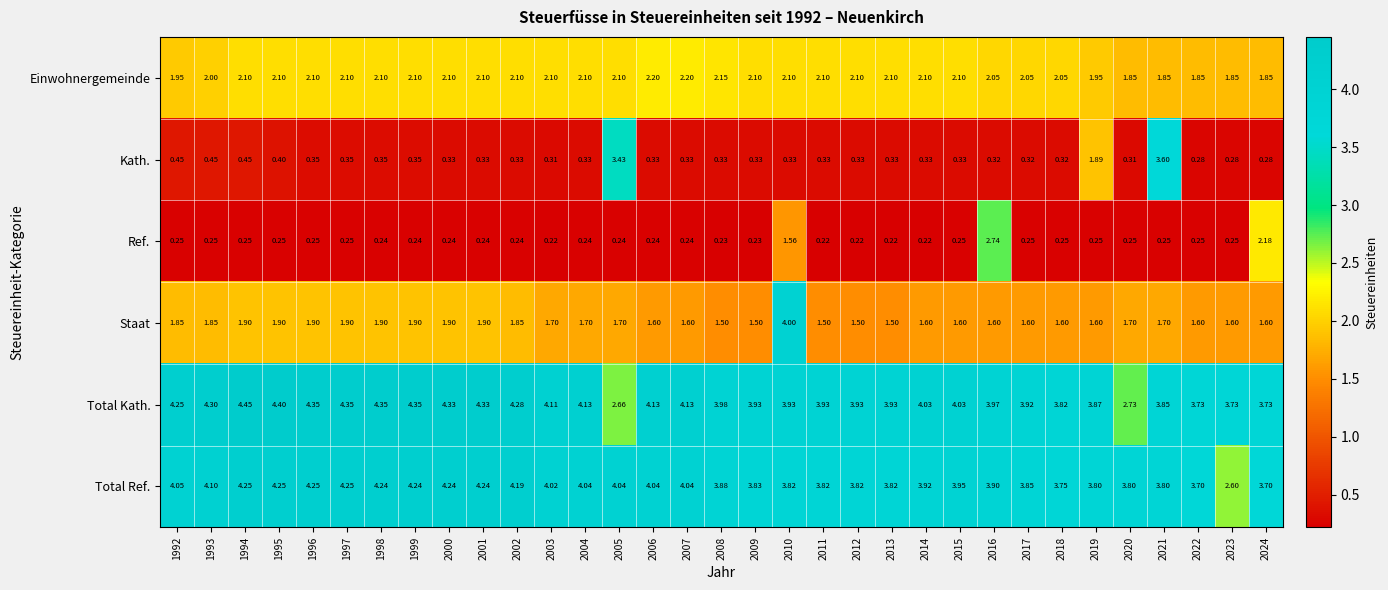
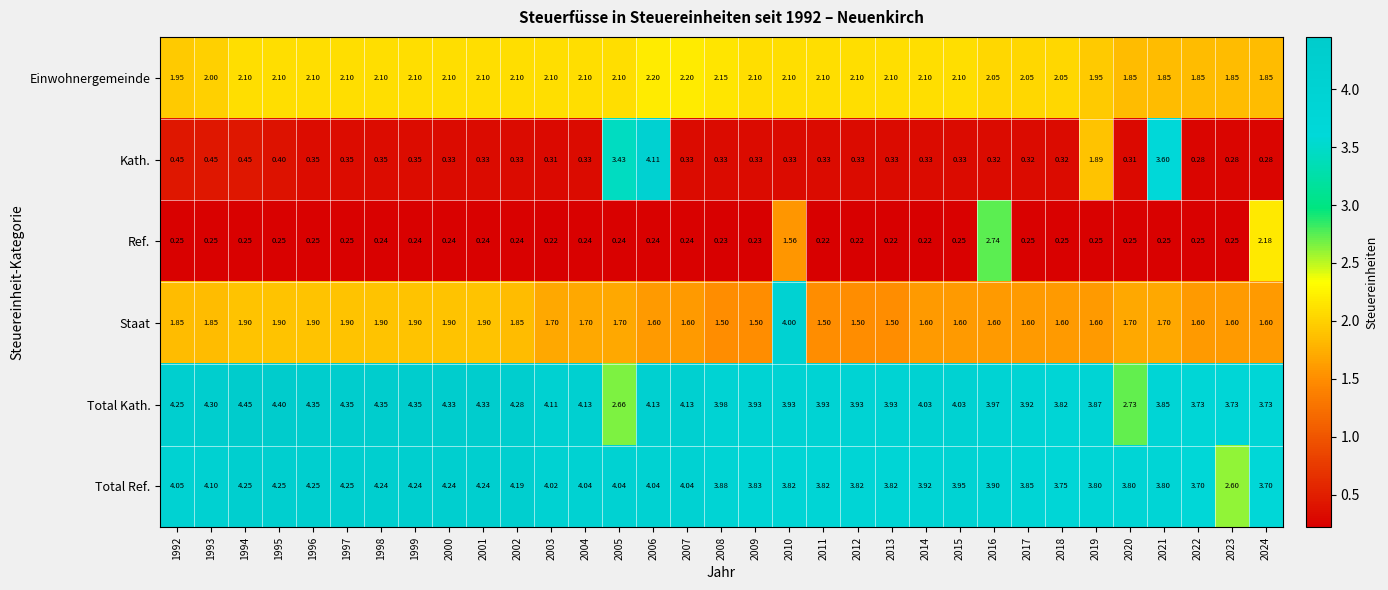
  {
    "Einwohnergemeinde": {
      "1992": 1.95,
      "1993": 2.00,
      "1994": 2.10,
      "1995": 2.10,
      "1996": 2.10,
      "1997": 2.10,
      "1998": 2.10,
      "1999": 2.10,
      "2000": 2.10,
      "2001": 2.10,
      "2002": 2.10,
      "2003": 2.10,
      "2004": 2.10,
      "2005": 2.10,
      "2006": 2.20,
      "2007": 2.20,
      "2008": 2.15,
      "2009": 2.10,
      "2010": 2.10,
      "2011": 2.10,
      "2012": 2.10,
      "2013": 2.10,
      "2014": 2.10,
      "2015": 2.10,
      "2016": 2.05,
      "2017": 2.05,
      "2018": 2.05,
      "2019": 1.95,
      "2020": 1.85,
      "2021": 1.85,
      "2022": 1.85,
      "2023": 1.85,
      "2024": 1.85
    },
    "Kath.": {
      "1992": 0.45,
      "1993": 0.45,
      "1994": 0.45,
      "1995": 0.40,
      "1996": 0.35,
      "1997": 0.35,
      "1998": 0.35,
      "1999": 0.35,
      "2000": 0.33,
      "2001": 0.33,
      "2002": 0.33,
      "2003": 0.31,
      "2004": 0.33,
      "2005": 3.43,
-     "2006": 0.33,
+     "2006": 4.11,
      "2007": 0.33,
      "2008": 0.33,
      "2009": 0.33,
      "2010": 0.33,
      "2011": 0.33,
      "2012": 0.33,
      "2013": 0.33,
      "2014": 0.33,
      "2015": 0.33,
      "2016": 0.32,
      "2017": 0.32,
      "2018": 0.32,
      "2019": 1.89,
      "2020": 0.31,
      "2021": 3.60,
      "2022": 0.28,
      "2023": 0.28,
      "2024": 0.28
    },
    "Ref.": {
      "1992": 0.25,
      "1993": 0.25,
      "1994": 0.25,
      "1995": 0.25,
      "1996": 0.25,
      "1997": 0.25,
      "1998": 0.24,
      "1999": 0.24,
      "2000": 0.24,
      "2001": 0.24,
      "2002": 0.24,
      "2003": 0.22,
      "2004": 0.24,
      "2005": 0.24,
      "2006": 0.24,
      "2007": 0.24,
      "2008": 0.23,
      "2009": 0.23,
      "2010": 1.56,
      "2011": 0.22,
      "2012": 0.22,
      "2013": 0.22,
      "2014": 0.22,
      "2015": 0.25,
      "2016": 2.74,
      "2017": 0.25,
      "2018": 0.25,
      "2019": 0.25,
      "2020": 0.25,
      "2021": 0.25,
      "2022": 0.25,
      "2023": 0.25,
      "2024": 2.18
    },
    "Staat": {
      "1992": 1.85,
      "1993": 1.85,
      "1994": 1.90,
      "1995": 1.90,
      "1996": 1.90,
      "1997": 1.90,
      "1998": 1.90,
      "1999": 1.90,
      "2000": 1.90,
      "2001": 1.90,
      "2002": 1.85,
      "2003": 1.70,
      "2004": 1.70,
      "2005": 1.70,
      "2006": 1.60,
      "2007": 1.60,
      "2008": 1.50,
      "2009": 1.50,
      "2010": 4.00,
      "2011": 1.50,
      "2012": 1.50,
      "2013": 1.50,
      "2014": 1.60,
      "2015": 1.60,
      "2016": 1.60,
      "2017": 1.60,
      "2018": 1.60,
      "2019": 1.60,
      "2020": 1.70,
      "2021": 1.70,
      "2022": 1.60,
      "2023": 1.60,
      "2024": 1.60
    },
    "Total Kath.": {
      "1992": 4.25,
      "1993": 4.30,
      "1994": 4.45,
      "1995": 4.40,
      "1996": 4.35,
      "1997": 4.35,
      "1998": 4.35,
      "1999": 4.35,
      "2000": 4.33,
      "2001": 4.33,
      "2002": 4.28,
      "2003": 4.11,
      "2004": 4.13,
      "2005": 2.66,
      "2006": 4.13,
      "2007": 4.13,
      "2008": 3.98,
      "2009": 3.93,
      "2010": 3.93,
      "2011": 3.93,
      "2012": 3.93,
      "2013": 3.93,
      "2014": 4.03,
      "2015": 4.03,
      "2016": 3.97,
      "2017": 3.92,
      "2018": 3.82,
      "2019": 3.87,
      "2020": 2.73,
      "2021": 3.85,
      "2022": 3.73,
      "2023": 3.73,
      "2024": 3.73
    },
    "Total Ref.": {
      "1992": 4.05,
      "1993": 4.10,
      "1994": 4.25,
      "1995": 4.25,
      "1996": 4.25,
      "1997": 4.25,
      "1998": 4.24,
      "1999": 4.24,
      "2000": 4.24,
      "2001": 4.24,
      "2002": 4.19,
      "2003": 4.02,
      "2004": 4.04,
      "2005": 4.04,
      "2006": 4.04,
      "2007": 4.04,
      "2008": 3.88,
      "2009": 3.83,
      "2010": 3.82,
      "2011": 3.82,
      "2012": 3.82,
      "2013": 3.82,
      "2014": 3.92,
      "2015": 3.95,
      "2016": 3.90,
      "2017": 3.85,
      "2018": 3.75,
      "2019": 3.80,
      "2020": 3.80,
      "2021": 3.80,
      "2022": 3.70,
      "2023": 2.60,
      "2024": 3.70
    }
  }
